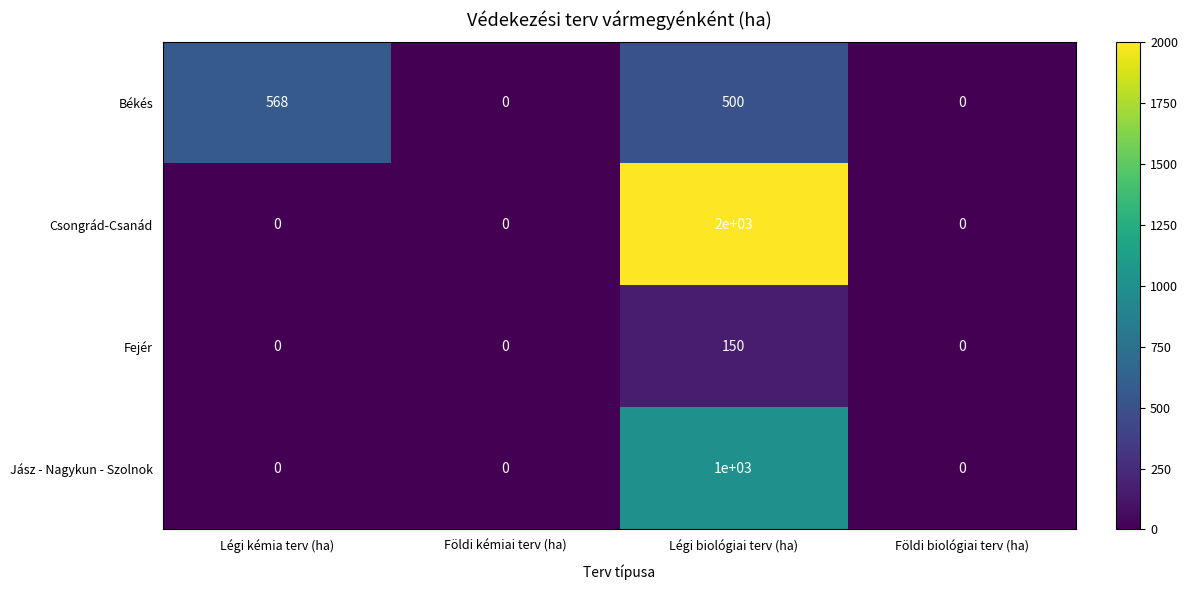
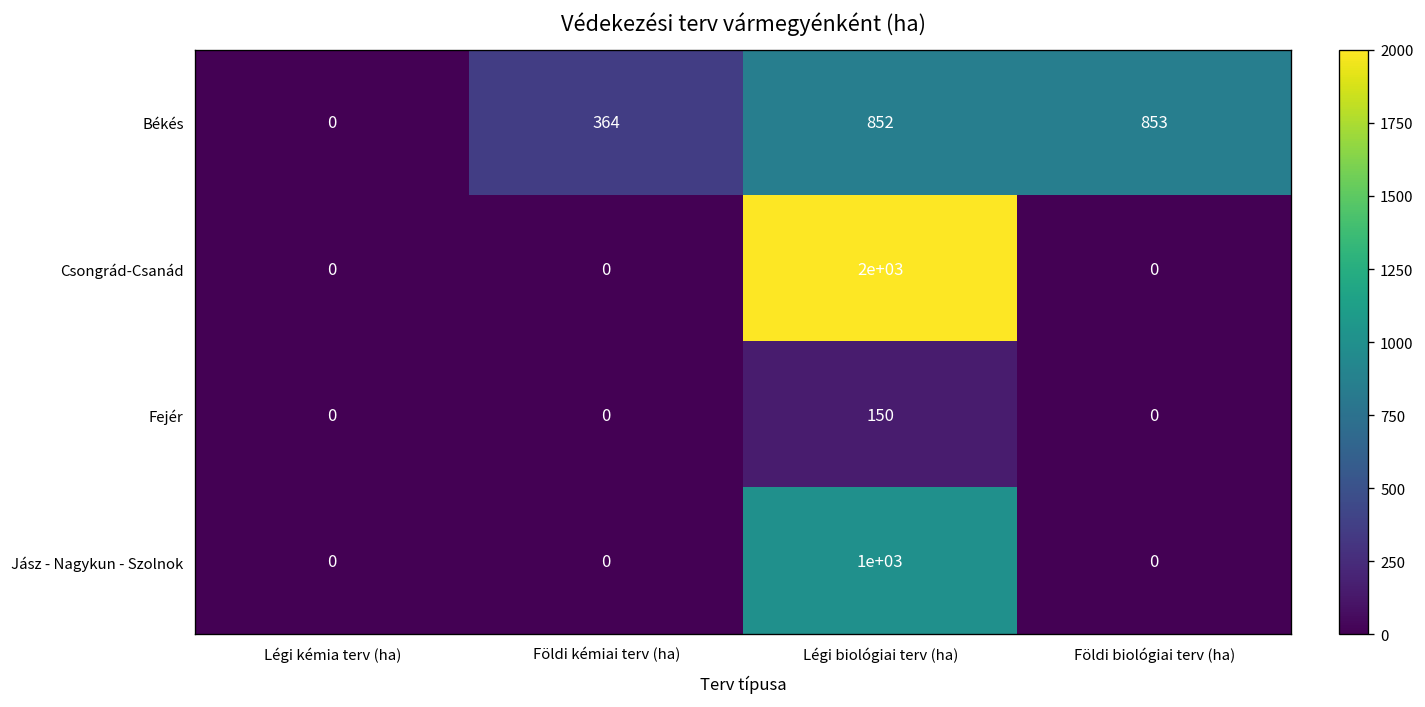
  {
    "Békés": {
-     "Légi kémia terv (ha)": "568",
-     "Földi kémiai terv (ha)": "0",
-     "Légi biológiai terv (ha)": "500",
-     "Földi biológiai terv (ha)": "0"
+     "Légi kémia terv (ha)": "0",
+     "Földi kémiai terv (ha)": "364",
+     "Légi biológiai terv (ha)": "852",
+     "Földi biológiai terv (ha)": "853"
    },
    "Csongrád-Csanád": {
      "Légi kémia terv (ha)": "0",
      "Földi kémiai terv (ha)": "0",
      "Légi biológiai terv (ha)": "2e+03",
      "Földi biológiai terv (ha)": "0"
    },
    "Fejér": {
      "Légi kémia terv (ha)": "0",
      "Földi kémiai terv (ha)": "0",
      "Légi biológiai terv (ha)": "150",
      "Földi biológiai terv (ha)": "0"
    },
    "Jász - Nagykun - Szolnok": {
      "Légi kémia terv (ha)": "0",
      "Földi kémiai terv (ha)": "0",
      "Légi biológiai terv (ha)": "1e+03",
      "Földi biológiai terv (ha)": "0"
    }
  }
